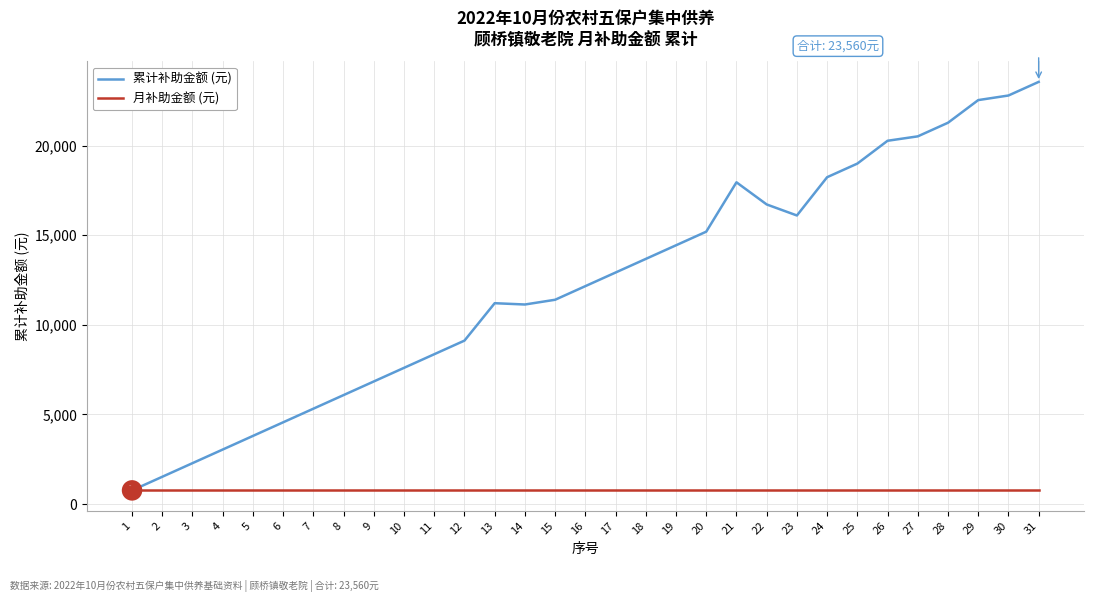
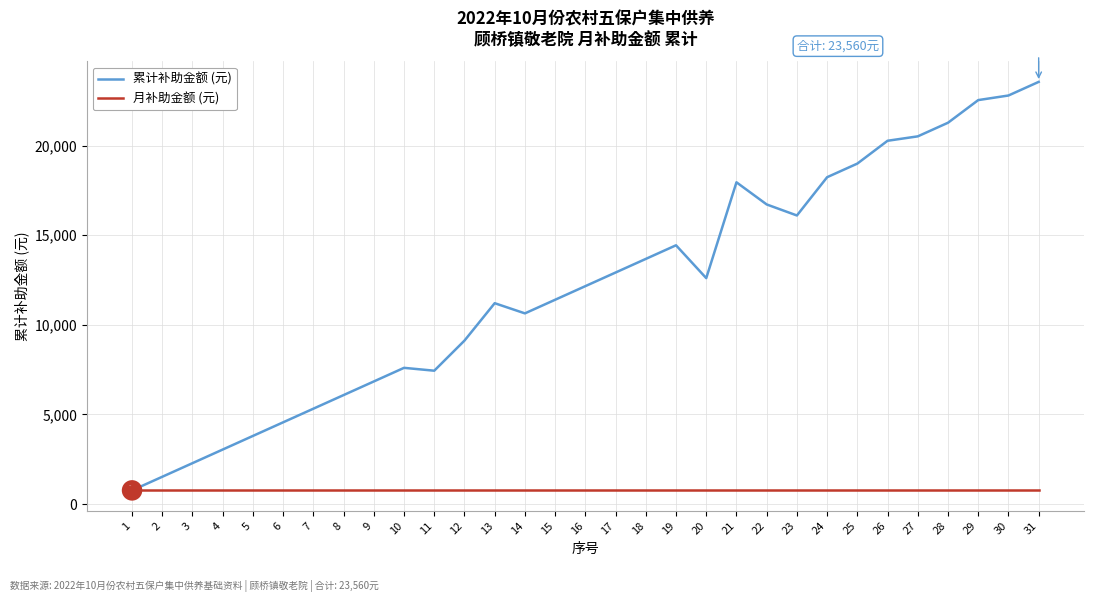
  {
    "累计补助金额 (元)": {
      "2": "1,500",
      "3": "2,300",
      "4": "3,000",
      "5": "3,800",
      "6": "4,600",
      "7": "5,300",
      "8": "6,100",
      "9": "6,800",
      "10": "7,600",
-     "11": "8,400",
+     "11": "7,400",
      "12": "9,100",
      "13": "11,200",
-     "14": "11,100",
+     "14": "10,600",
      "15": "11,400",
      "16": "12,200",
      "17": "12,900",
      "18": "13,700",
      "19": "14,400",
-     "20": "15,200",
+     "20": "12,600",
      "21": "18,000",
      "22": "16,700",
      "23": "16,100",
      "24": "18,200",
      "25": "19,000",
      "26": "20,300",
      "27": "20,500",
      "28": "21,300",
      "29": "22,500",
      "30": "22,800",
      "31": "23,600"
    }
  }
